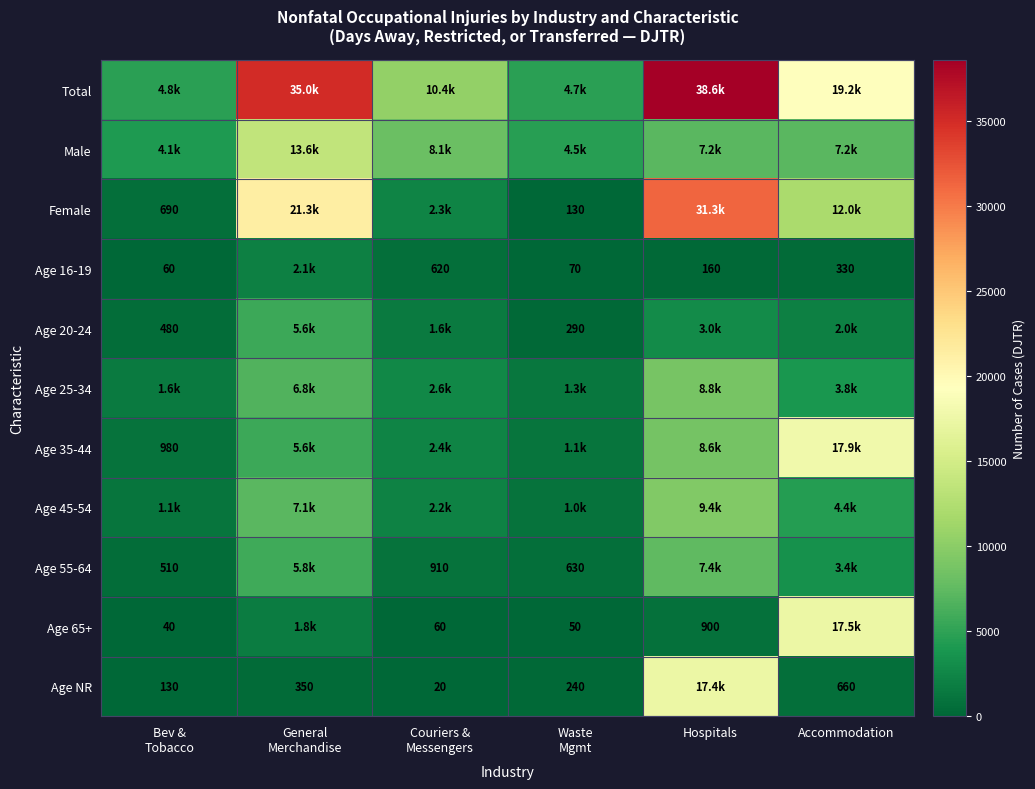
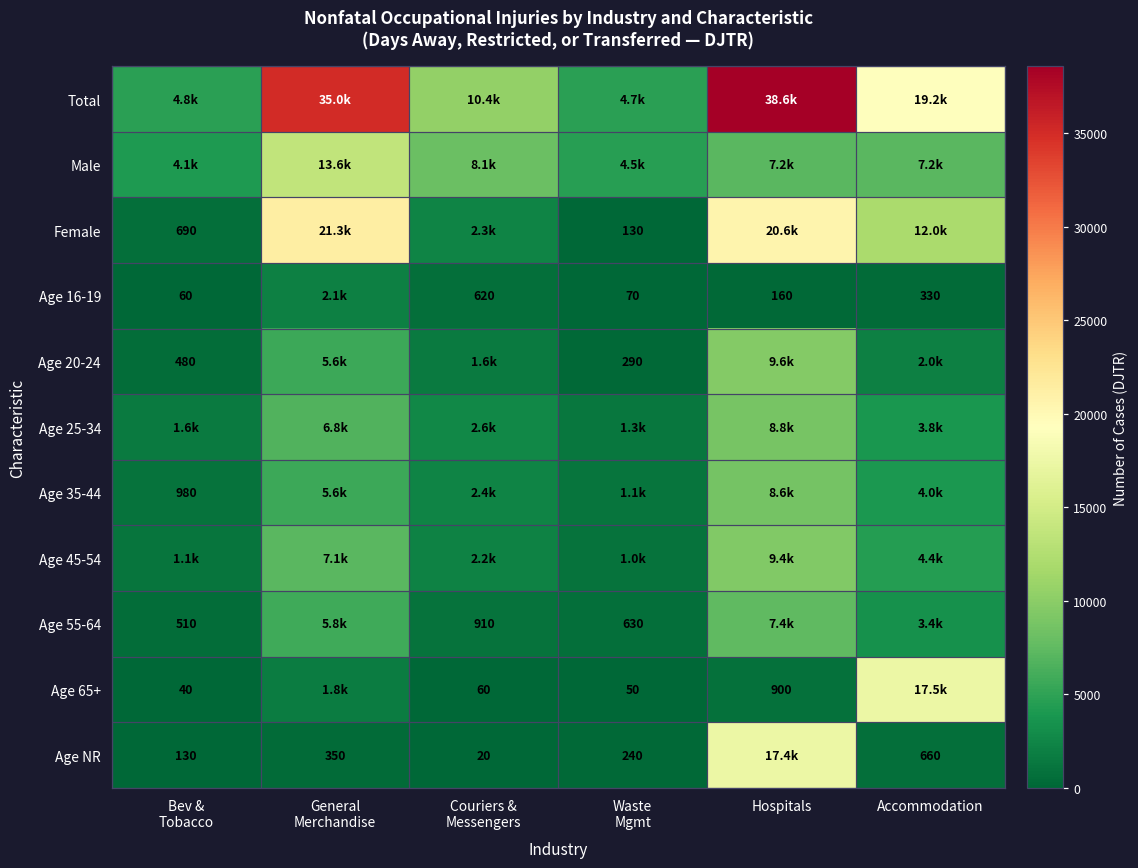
  {
    "Total": {
      "Bev & Tobacco": "4.8k",
      "General Merchandise": "35.0k",
      "Couriers & Messengers": "10.4k",
      "Waste Mgmt": "4.7k",
      "Hospitals": "38.6k",
      "Accommodation": "19.2k"
    },
    "Male": {
      "Bev & Tobacco": "4.1k",
      "General Merchandise": "13.6k",
      "Couriers & Messengers": "8.1k",
      "Waste Mgmt": "4.5k",
      "Hospitals": "7.2k",
      "Accommodation": "7.2k"
    },
    "Female": {
      "Bev & Tobacco": "690",
      "General Merchandise": "21.3k",
      "Couriers & Messengers": "2.3k",
      "Waste Mgmt": "130",
-     "Hospitals": "31.3k",
+     "Hospitals": "20.6k",
      "Accommodation": "12.0k"
    },
    "Age 16-19": {
      "Bev & Tobacco": "60",
      "General Merchandise": "2.1k",
      "Couriers & Messengers": "620",
      "Waste Mgmt": "70",
      "Hospitals": "160",
      "Accommodation": "330"
    },
    "Age 20-24": {
      "Bev & Tobacco": "480",
      "General Merchandise": "5.6k",
      "Couriers & Messengers": "1.6k",
      "Waste Mgmt": "290",
-     "Hospitals": "3.0k",
+     "Hospitals": "9.6k",
      "Accommodation": "2.0k"
    },
    "Age 25-34": {
      "Bev & Tobacco": "1.6k",
      "General Merchandise": "6.8k",
      "Couriers & Messengers": "2.6k",
      "Waste Mgmt": "1.3k",
      "Hospitals": "8.8k",
      "Accommodation": "3.8k"
    },
    "Age 35-44": {
      "Bev & Tobacco": "980",
      "General Merchandise": "5.6k",
      "Couriers & Messengers": "2.4k",
      "Waste Mgmt": "1.1k",
      "Hospitals": "8.6k",
-     "Accommodation": "17.9k"
+     "Accommodation": "4.0k"
    },
    "Age 45-54": {
      "Bev & Tobacco": "1.1k",
      "General Merchandise": "7.1k",
      "Couriers & Messengers": "2.2k",
      "Waste Mgmt": "1.0k",
      "Hospitals": "9.4k",
      "Accommodation": "4.4k"
    },
    "Age 55-64": {
      "Bev & Tobacco": "510",
      "General Merchandise": "5.8k",
      "Couriers & Messengers": "910",
      "Waste Mgmt": "630",
      "Hospitals": "7.4k",
      "Accommodation": "3.4k"
    },
    "Age 65+": {
      "Bev & Tobacco": "40",
      "General Merchandise": "1.8k",
      "Couriers & Messengers": "60",
      "Waste Mgmt": "50",
      "Hospitals": "900",
      "Accommodation": "17.5k"
    },
    "Age NR": {
      "Bev & Tobacco": "130",
      "General Merchandise": "350",
      "Couriers & Messengers": "20",
      "Waste Mgmt": "240",
      "Hospitals": "17.4k",
      "Accommodation": "660"
    }
  }
